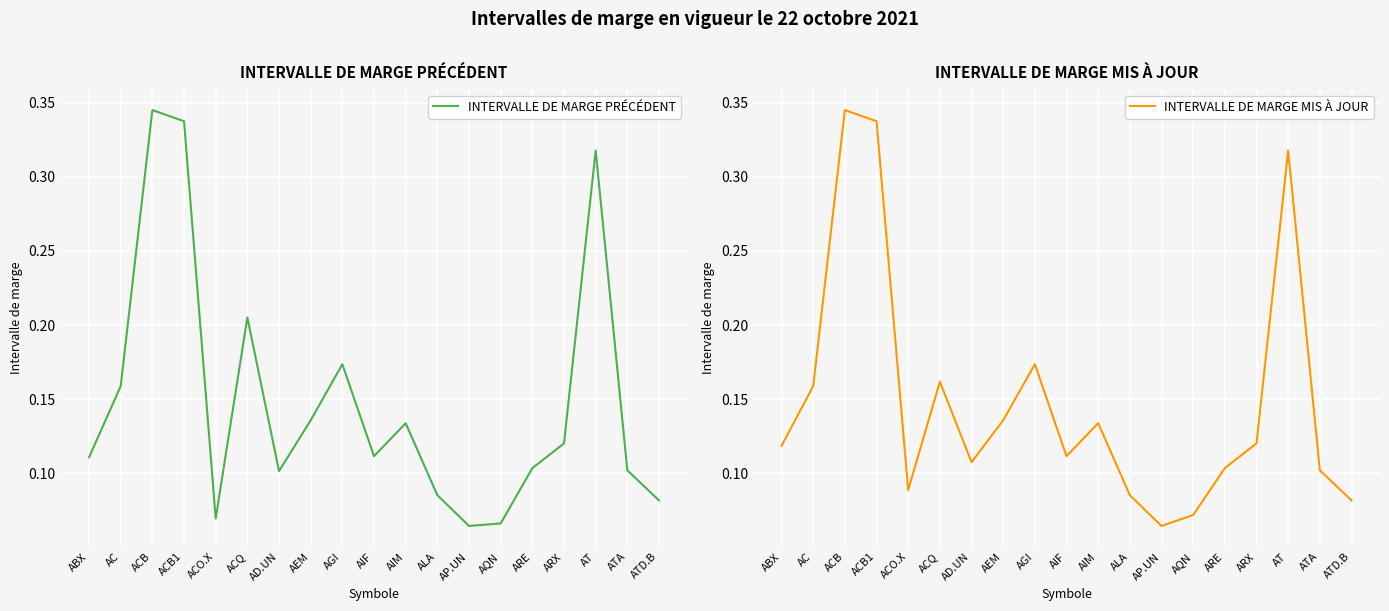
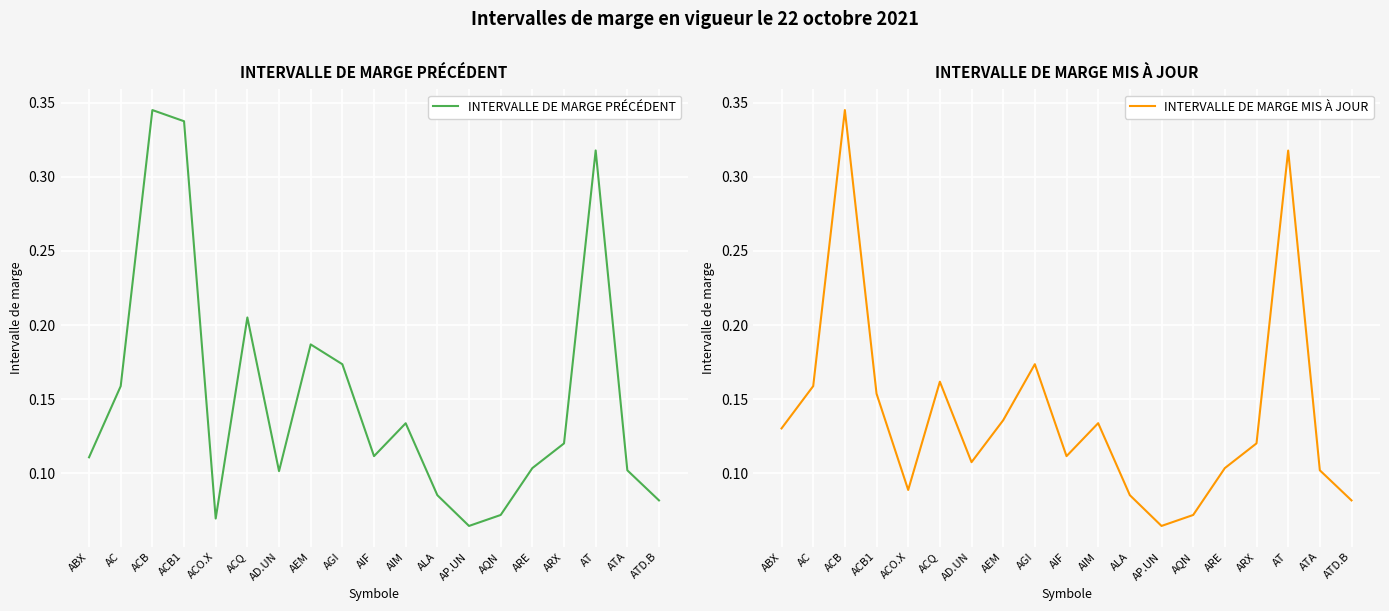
  {
    "INTERVALLE DE MARGE PRÉCÉDENT": {
      "ABX": 0.111,
      "AC": 0.159,
      "ACB": 0.345,
      "ACB1": 0.338,
      "ACO.X": 0.069,
      "ACQ": 0.205,
      "AD.UN": 0.101,
-     "AEM": 0.136,
+     "AEM": 0.187,
      "AGI": 0.174,
      "AIF": 0.112,
      "AIM": 0.134,
      "ALA": 0.085,
      "AP.UN": 0.064,
-     "AQN": 0.066,
+     "AQN": 0.072,
      "ARE": 0.104,
      "ARX": 0.120,
      "AT": 0.318,
      "ATA": 0.102,
      "ATD.B": 0.082
    },
    "INTERVALLE DE MARGE MIS À JOUR": {
-     "ABX": 0.119,
+     "ABX": 0.130,
      "AC": 0.159,
      "ACB": 0.345,
-     "ACB1": 0.337,
+     "ACB1": 0.154,
      "ACO.X": 0.089,
      "ACQ": 0.162,
      "AD.UN": 0.107,
      "AEM": 0.136,
      "AGI": 0.174,
      "AIF": 0.112,
      "AIM": 0.134,
      "ALA": 0.085,
      "AP.UN": 0.064,
      "AQN": 0.072,
      "ARE": 0.104,
      "ARX": 0.120,
      "AT": 0.318,
      "ATA": 0.102,
      "ATD.B": 0.082
    }
  }
